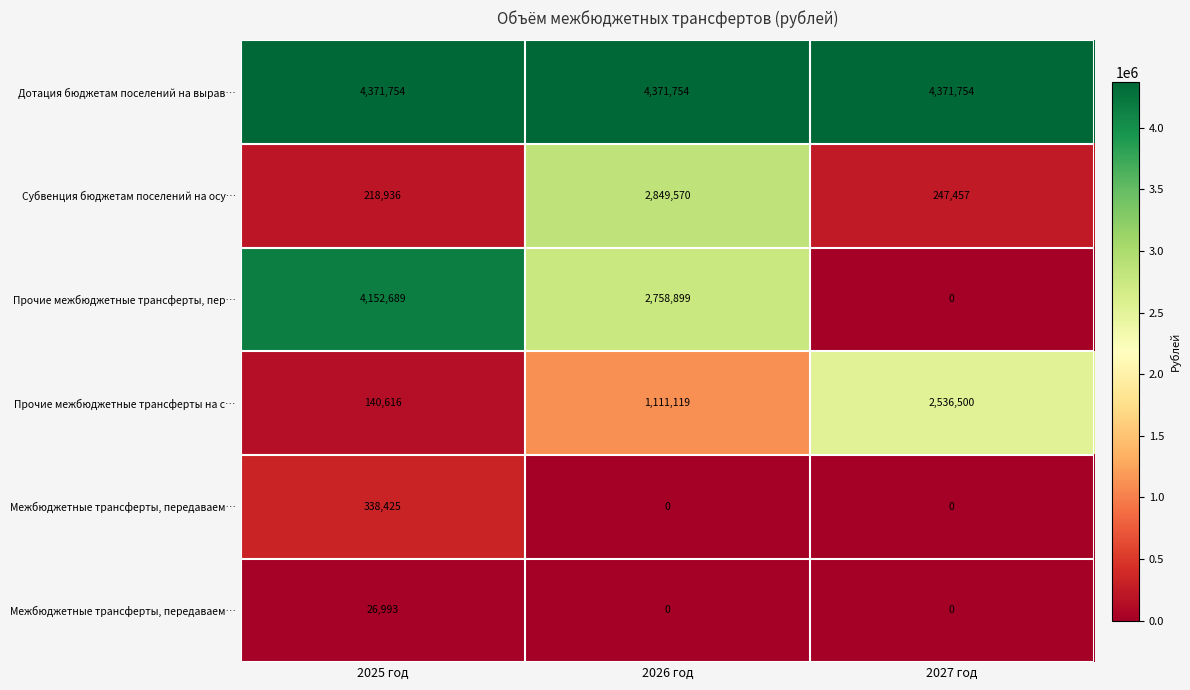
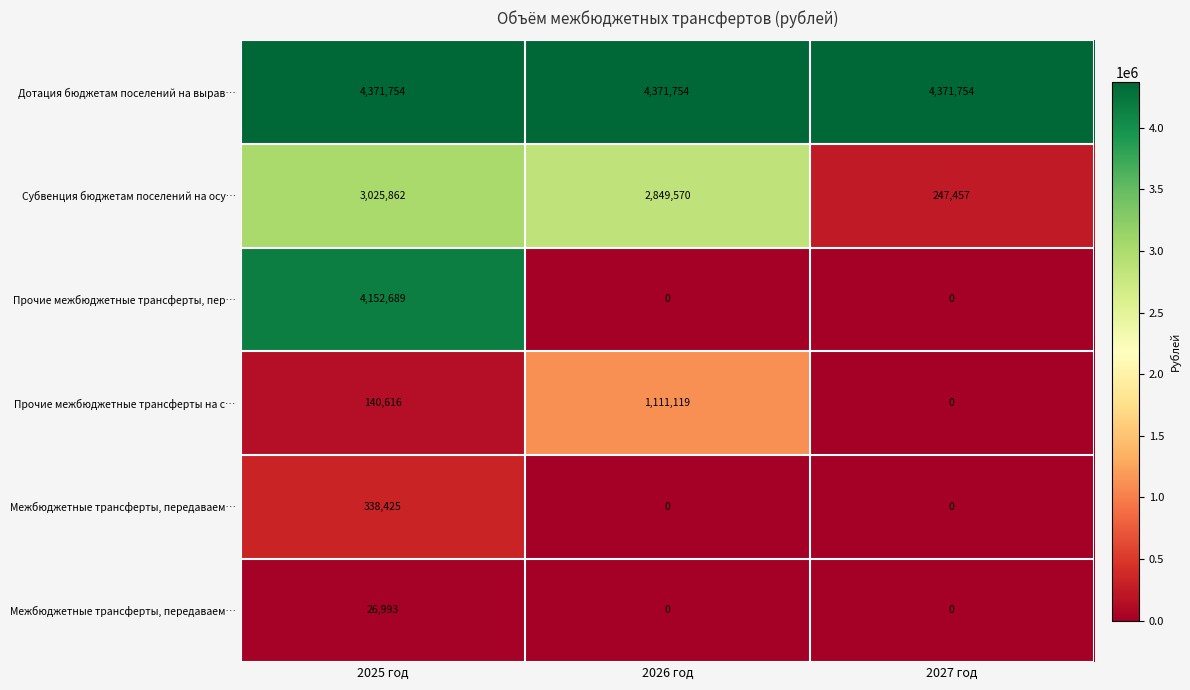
  {
    "Дотация бюджетам поселений на вырав…": {
      "2025 год": "4,371,754",
      "2026 год": "4,371,754",
      "2027 год": "4,371,754"
    },
    "Субвенция бюджетам поселений на осу…": {
-     "2025 год": "218,936",
+     "2025 год": "3,025,862",
      "2026 год": "2,849,570",
      "2027 год": "247,457"
    },
    "Прочие межбюджетные трансферты, пер…": {
      "2025 год": "4,152,689",
-     "2026 год": "2,758,899",
+     "2026 год": "0",
      "2027 год": "0"
    },
    "Прочие межбюджетные трансферты на с…": {
      "2025 год": "140,616",
      "2026 год": "1,111,119",
-     "2027 год": "2,536,500"
+     "2027 год": "0"
    }
  }
